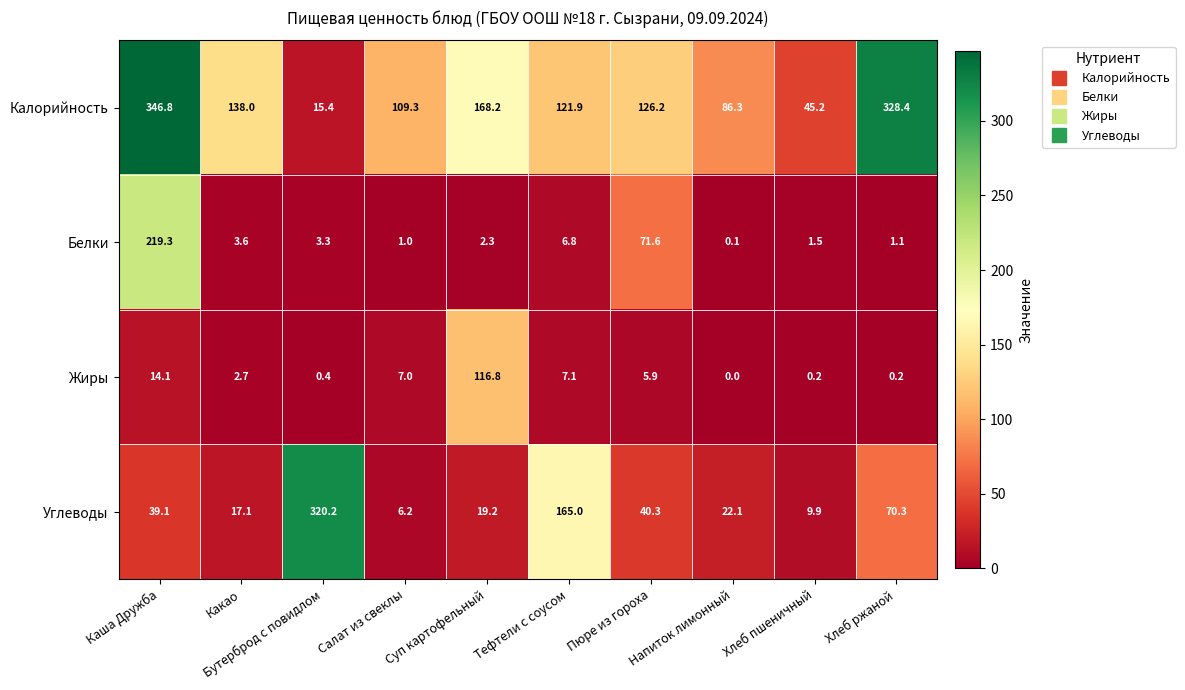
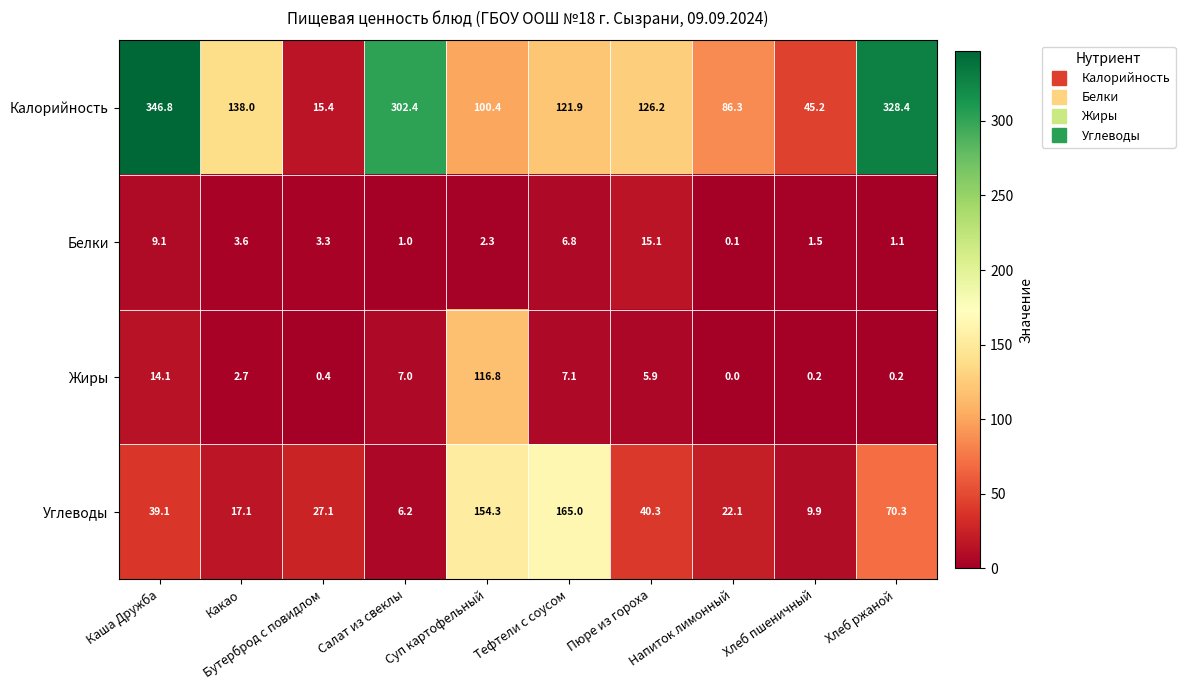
  {
    "Калорийность": {
      "Каша Дружба": 346.8,
      "Какао": 138.0,
      "Бутерброд с повидлом": 15.4,
-     "Салат из свеклы": 109.3,
-     "Суп картофельный": 168.2,
+     "Салат из свеклы": 302.4,
+     "Суп картофельный": 100.4,
      "Тефтели с соусом": 121.9,
      "Пюре из гороха": 126.2,
      "Напиток лимонный": 86.3,
      "Хлеб пшеничный": 45.2,
      "Хлеб ржаной": 328.4
    },
    "Белки": {
-     "Каша Дружба": 219.3,
+     "Каша Дружба": 9.1,
      "Какао": 3.6,
      "Бутерброд с повидлом": 3.3,
      "Салат из свеклы": 1.0,
      "Суп картофельный": 2.3,
      "Тефтели с соусом": 6.8,
-     "Пюре из гороха": 71.6,
+     "Пюре из гороха": 15.1,
      "Напиток лимонный": 0.1,
      "Хлеб пшеничный": 1.5,
      "Хлеб ржаной": 1.1
    },
    "Жиры": {
      "Каша Дружба": 14.1,
      "Какао": 2.7,
      "Бутерброд с повидлом": 0.4,
      "Салат из свеклы": 7.0,
      "Суп картофельный": 116.8,
      "Тефтели с соусом": 7.1,
      "Пюре из гороха": 5.9,
      "Напиток лимонный": 0.0,
      "Хлеб пшеничный": 0.2,
      "Хлеб ржаной": 0.2
    },
    "Углеводы": {
      "Каша Дружба": 39.1,
      "Какао": 17.1,
-     "Бутерброд с повидлом": 320.2,
+     "Бутерброд с повидлом": 27.1,
      "Салат из свеклы": 6.2,
-     "Суп картофельный": 19.2,
+     "Суп картофельный": 154.3,
      "Тефтели с соусом": 165.0,
      "Пюре из гороха": 40.3,
      "Напиток лимонный": 22.1,
      "Хлеб пшеничный": 9.9,
      "Хлеб ржаной": 70.3
    }
  }
